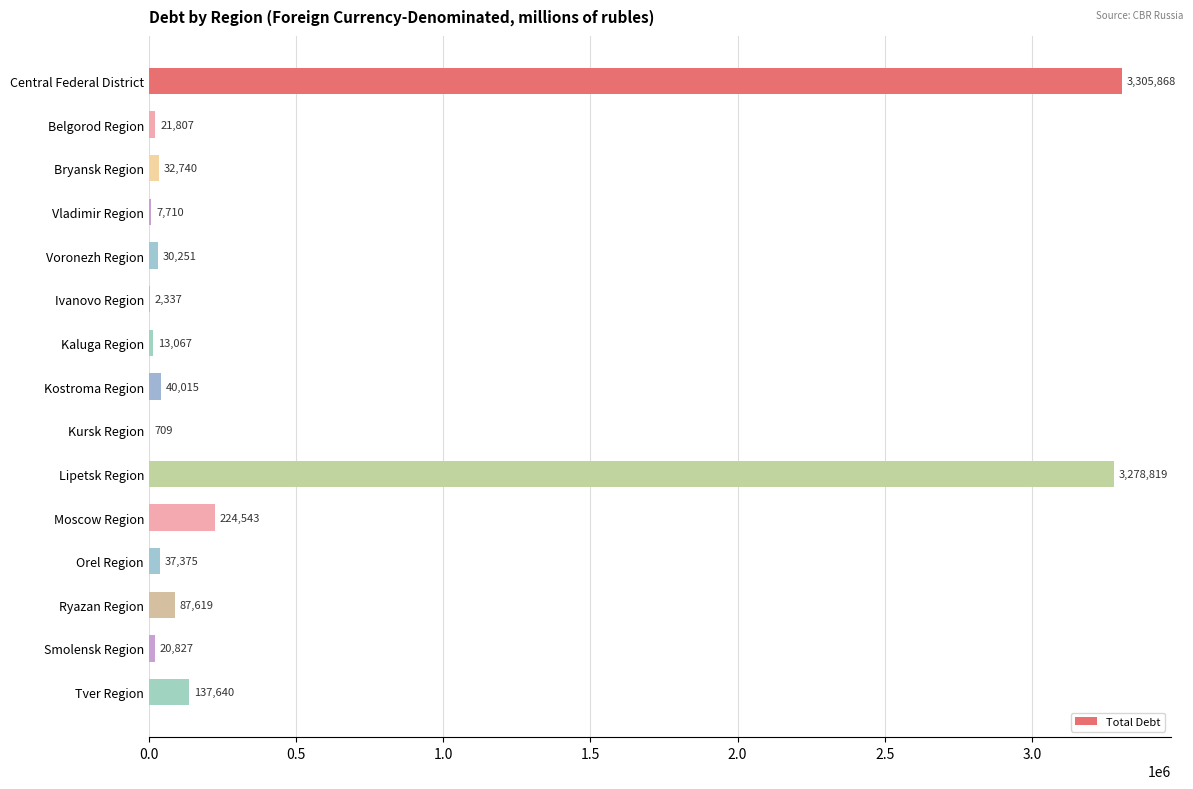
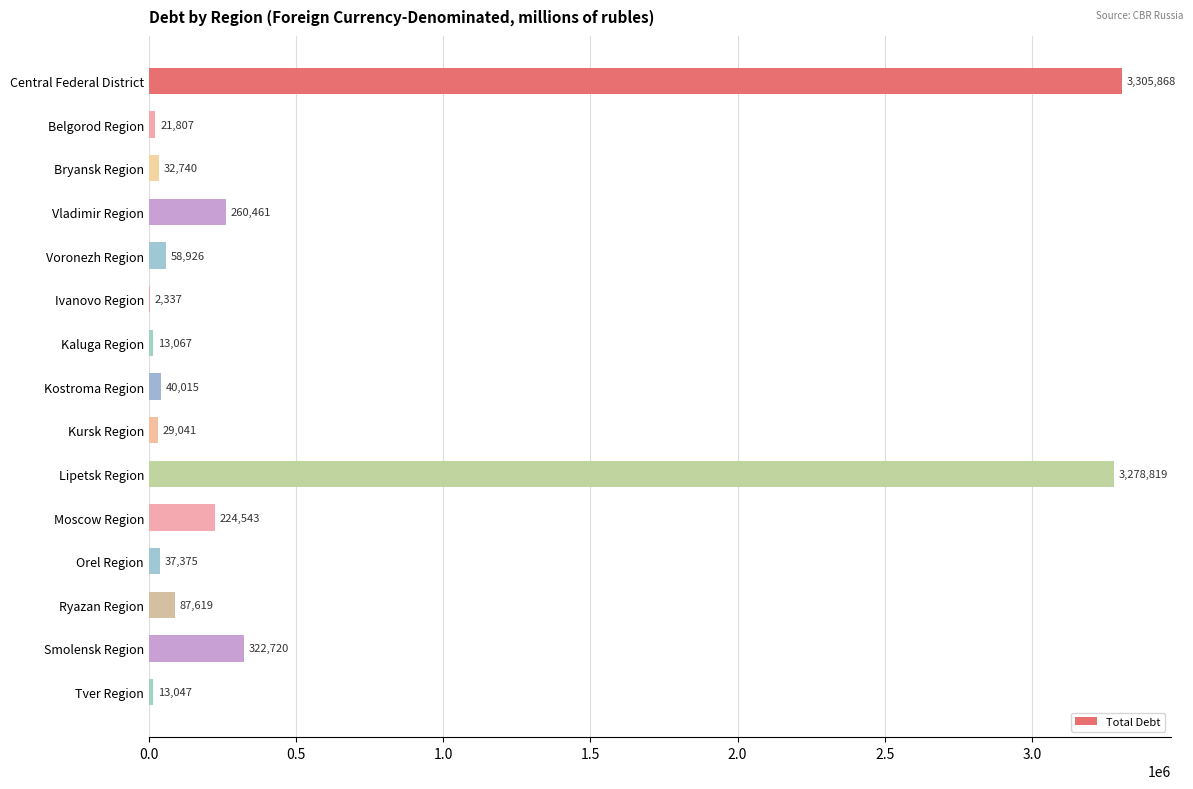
  {
    "Central Federal District": "3,305,868",
    "Belgorod Region": "21,807",
    "Bryansk Region": "32,740",
-   "Vladimir Region": "7,710",
-   "Voronezh Region": "30,251",
+   "Vladimir Region": "260,461",
+   "Voronezh Region": "58,926",
    "Ivanovo Region": "2,337",
    "Kaluga Region": "13,067",
    "Kostroma Region": "40,015",
-   "Kursk Region": "709",
+   "Kursk Region": "29,041",
    "Lipetsk Region": "3,278,819",
    "Moscow Region": "224,543",
    "Orel Region": "37,375",
    "Ryazan Region": "87,619",
-   "Smolensk Region": "20,827",
-   "Tver Region": "137,640"
+   "Smolensk Region": "322,720",
+   "Tver Region": "13,047"
  }
